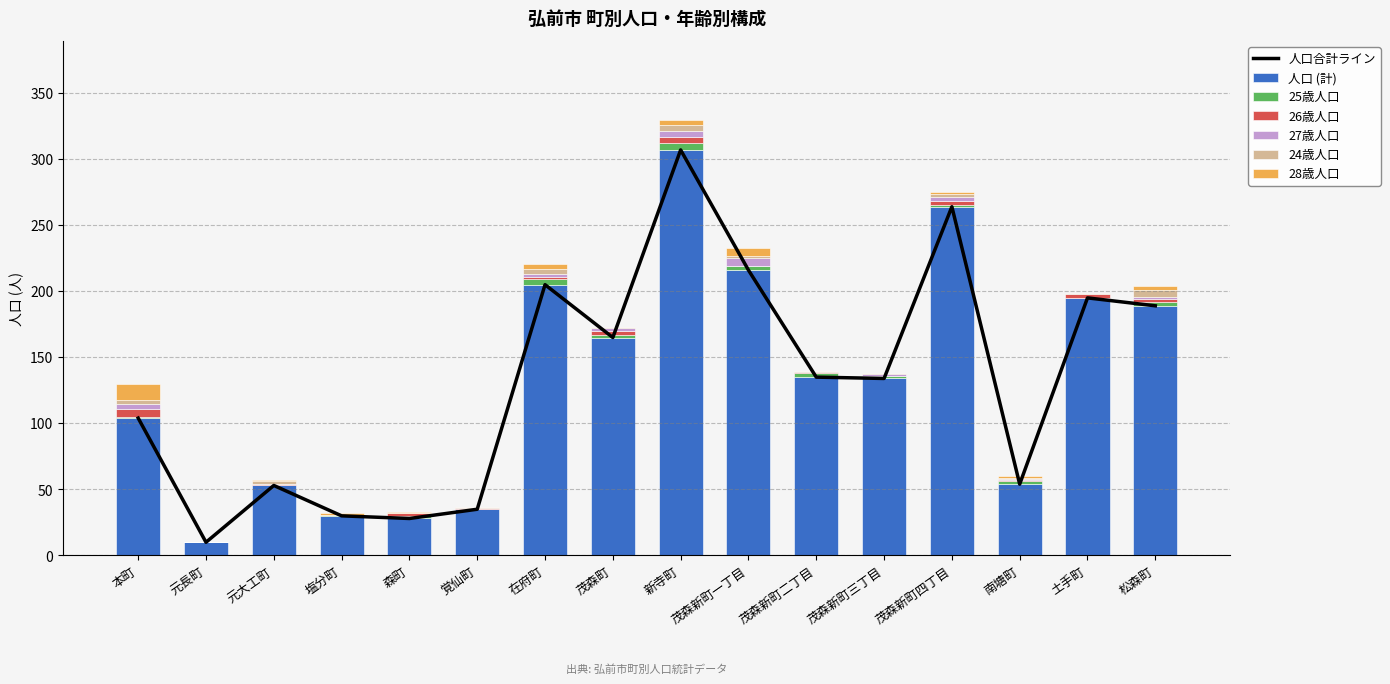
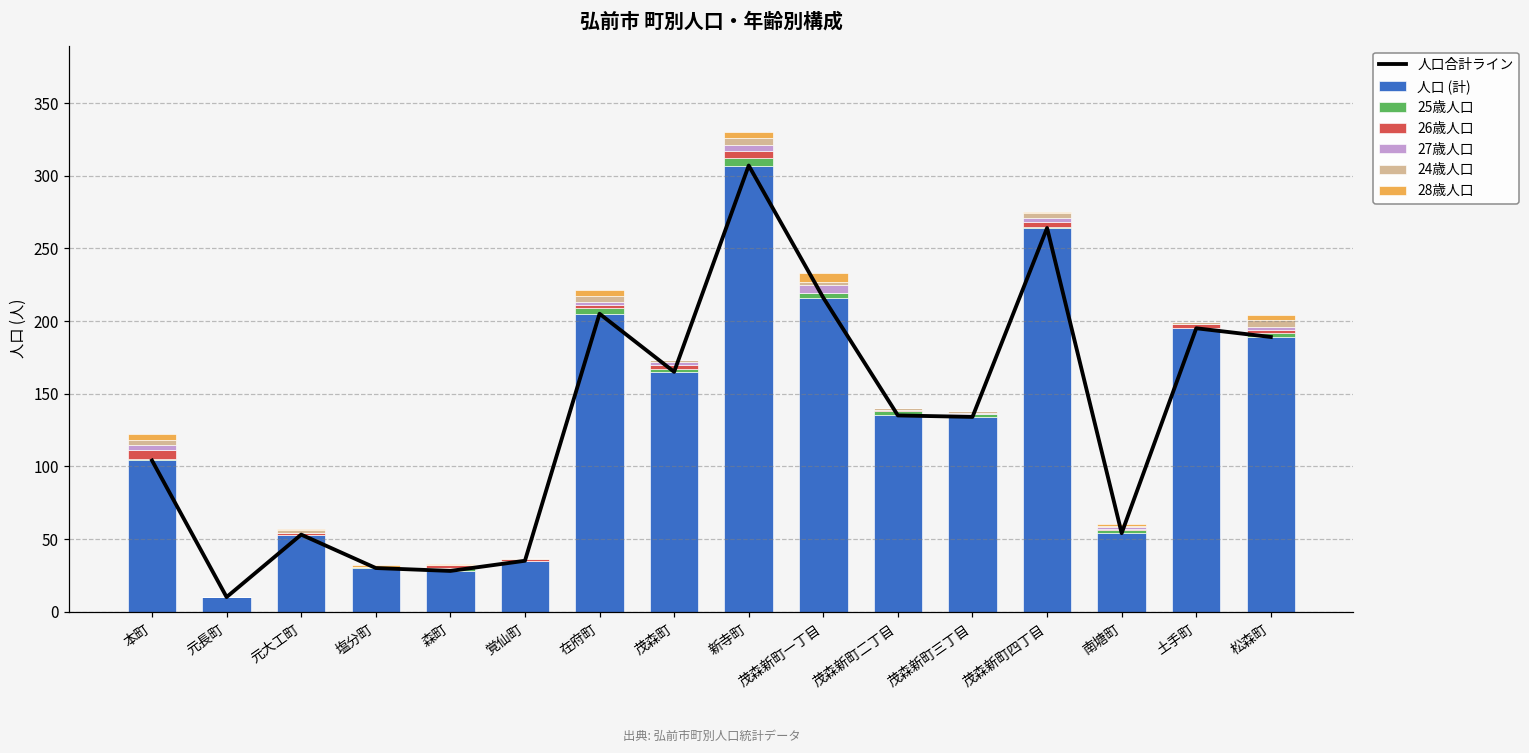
  {
    "人口 (計)": {
      "本町": 104,
      "元長町": 10,
      "元大工町": 53,
      "塩分町": 30,
      "森町": 28,
      "覚仙町": 35,
      "在府町": 205,
      "茂森町": 165,
      "新寺町": 307,
      "茂森新町一丁目": 216,
      "茂森新町二丁目": 135,
      "茂森新町三丁目": 134,
      "茂森新町四丁目": 264,
      "南塘町": 54,
      "土手町": 195,
      "松森町": 189
    },
    "25歳人口": {
      "元長町": 0,
      "元大工町": 0,
      "森町": 2,
      "覚仙町": 0,
      "在府町": 4,
      "茂森町": 2,
      "新寺町": 5,
      "茂森新町一丁目": 3,
      "茂森新町二丁目": 3,
      "茂森新町三丁目": 2,
      "南塘町": 2,
      "土手町": 0,
      "松森町": 3
    },
    "26歳人口": {
      "本町": 6,
      "元長町": 0,
      "塩分町": 0,
      "森町": 2,
      "在府町": 2,
      "茂森町": 3,
      "新寺町": 5,
      "茂森新町一丁目": 0,
      "茂森新町三丁目": 0,
      "茂森新町四丁目": 3,
      "土手町": 3,
      "松森町": 2
    },
    "27歳人口": {
      "本町": 4,
      "元長町": 0,
      "元大工町": 0,
      "塩分町": 0,
      "森町": 0,
      "覚仙町": 0,
      "在府町": 2,
      "茂森町": 2,
      "新寺町": 4,
      "茂森新町一丁目": 6,
      "茂森新町二丁目": 0,
      "茂森新町四丁目": 3,
      "土手町": 0,
      "松森町": 2
    },
    "24歳人口": {
      "本町": 3,
      "元長町": 0,
      "元大工町": 2,
      "塩分町": 0,
      "森町": 0,
      "在府町": 4,
      "新寺町": 5,
      "茂森新町一丁目": 2,
      "茂森新町四丁目": 3,
      "松森町": 5
    },
    "28歳人口": {
-     "本町": 12,
+     "本町": 4,
      "元長町": 0,
      "覚仙町": 0,
      "在府町": 4,
      "茂森町": 0,
      "新寺町": 4,
      "茂森新町一丁目": 6,
      "茂森新町二丁目": 0,
      "茂森新町三丁目": 0,
      "土手町": 0,
      "松森町": 3
    }
  }
